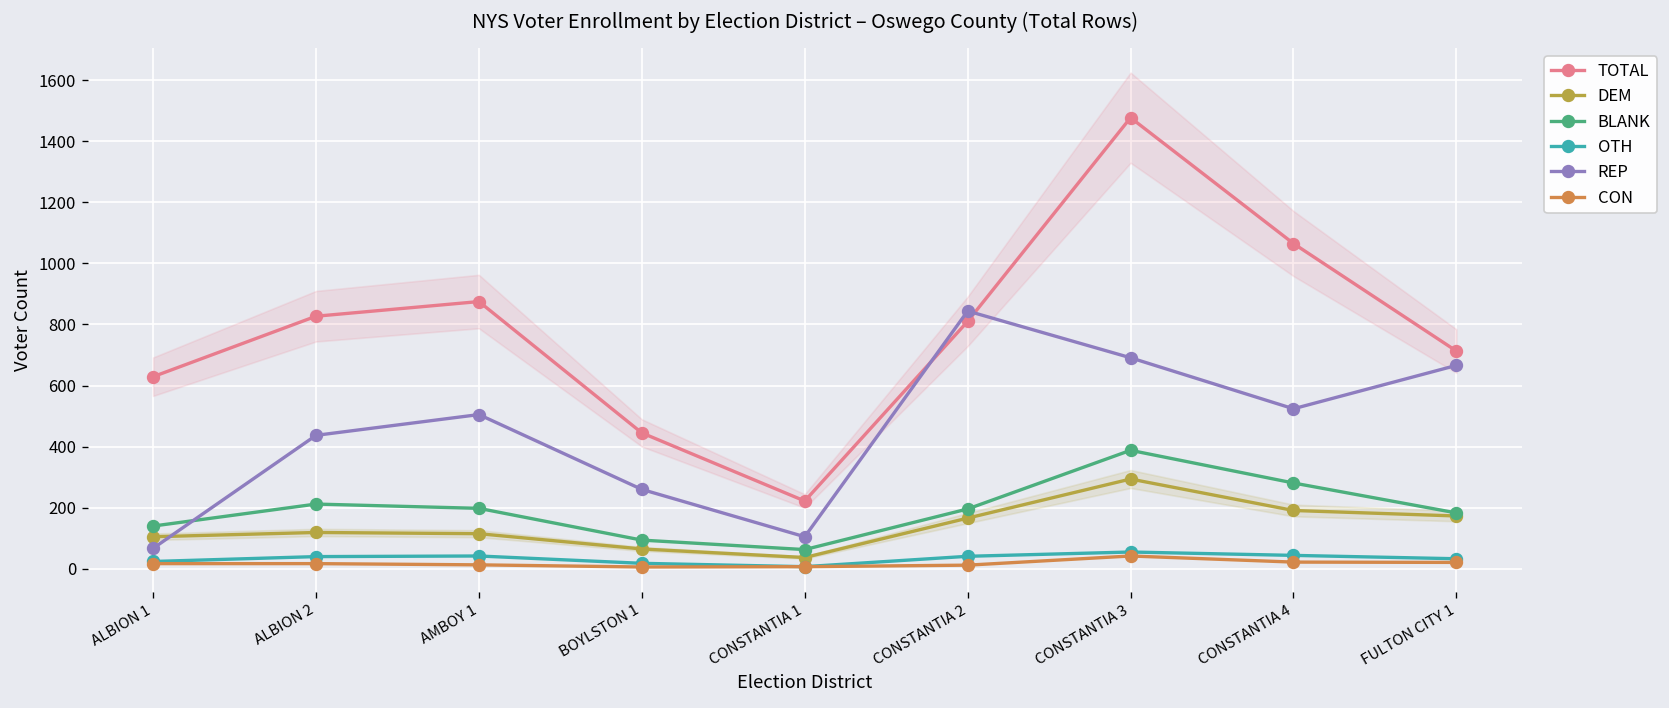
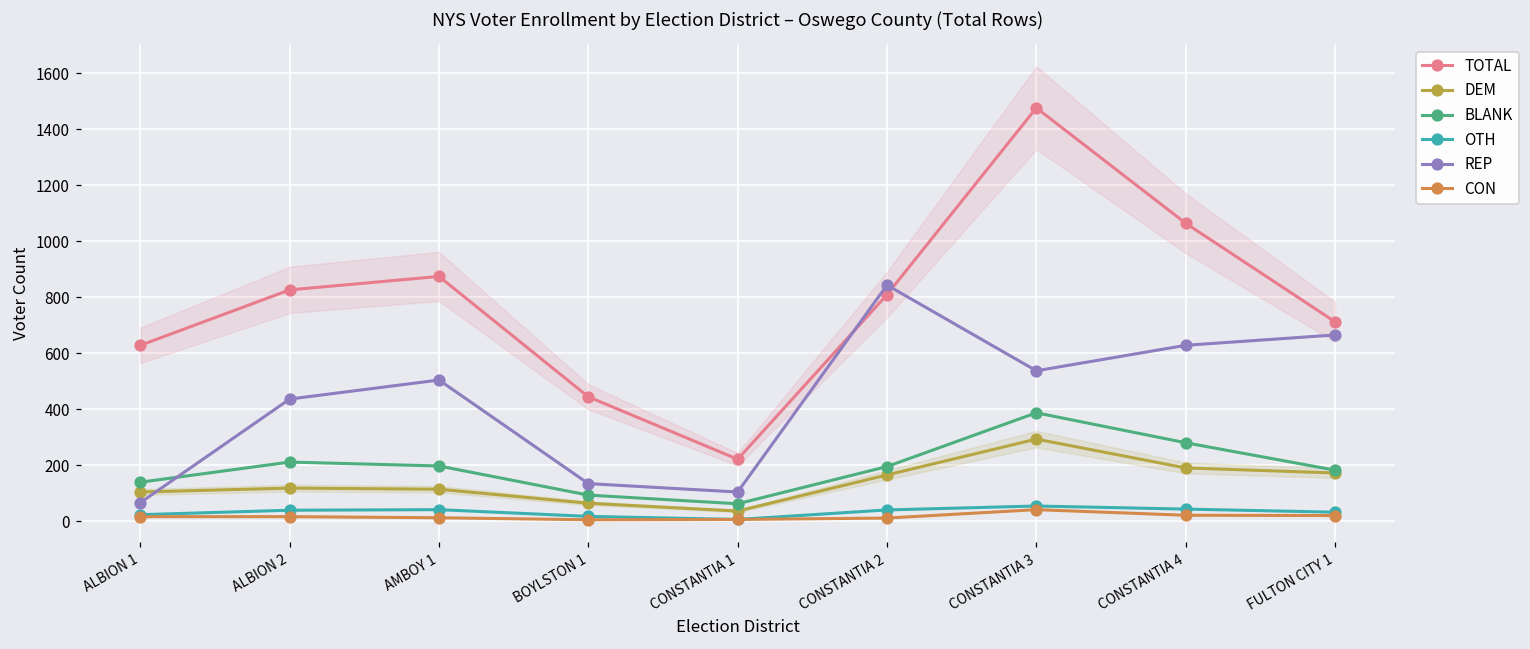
  {
    "REP": {
      "ALBION 1": 70,
      "ALBION 2": 440,
      "AMBOY 1": 510,
-     "BOYLSTON 1": 260,
+     "BOYLSTON 1": 140,
      "CONSTANTIA 1": 110,
      "CONSTANTIA 2": 840,
-     "CONSTANTIA 3": 690,
-     "CONSTANTIA 4": 520,
+     "CONSTANTIA 3": 540,
+     "CONSTANTIA 4": 630,
      "FULTON CITY 1": 670
    }
  }
